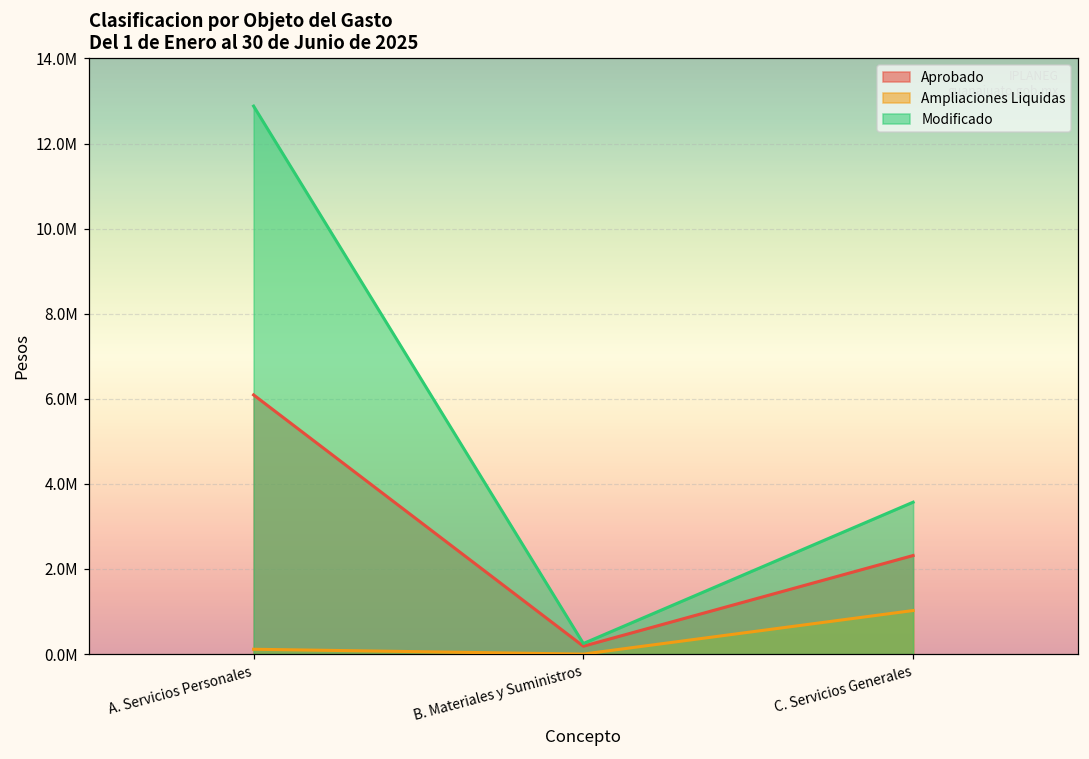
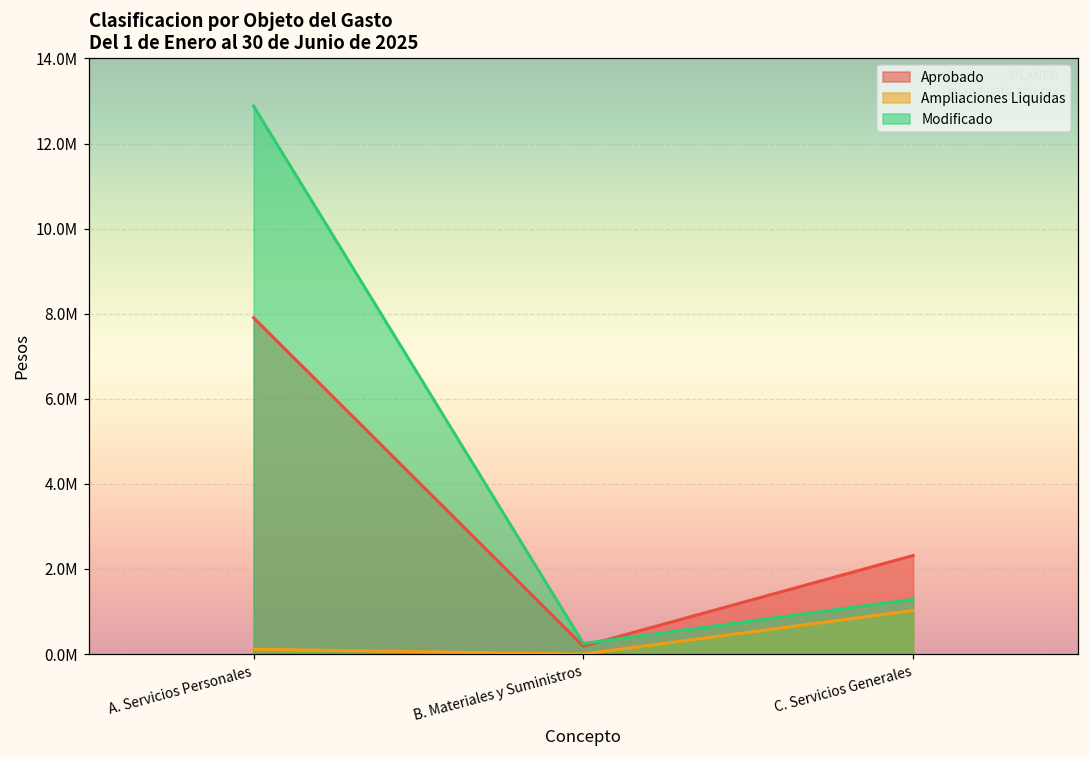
  {
    "Aprobado": {
-     "A. Servicios Personales": 6100000,
+     "A. Servicios Personales": 7900000,
      "C. Servicios Generales": 2300000
    },
    "Ampliaciones Liquidas": {
      "A. Servicios Personales": 100000,
      "B. Materiales y Suministros": 0,
      "C. Servicios Generales": 1000000
    },
    "Modificado": {
      "A. Servicios Personales": 12900000,
-     "C. Servicios Generales": 3600000
+     "C. Servicios Generales": 1300000
    }
  }
